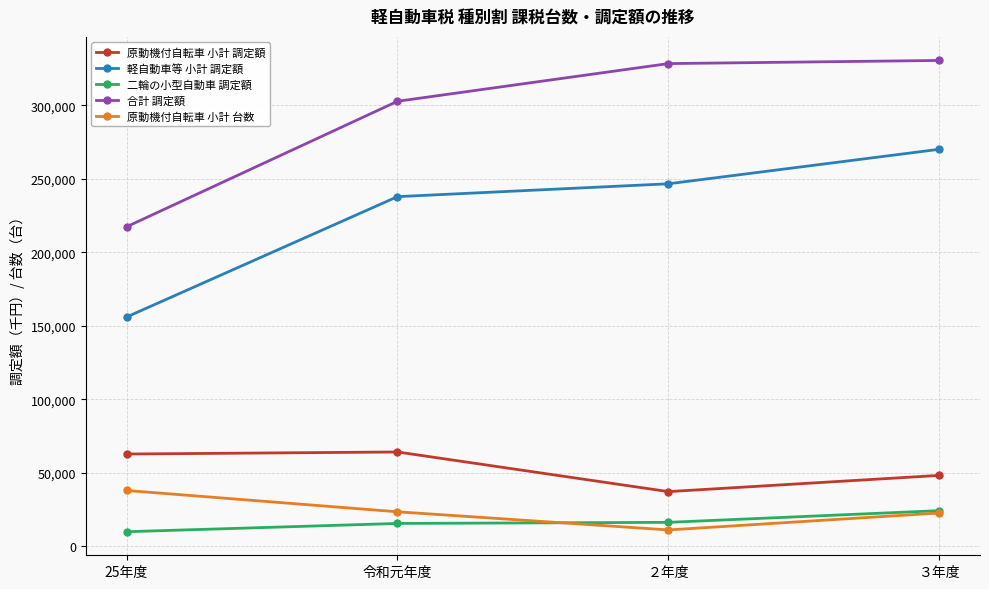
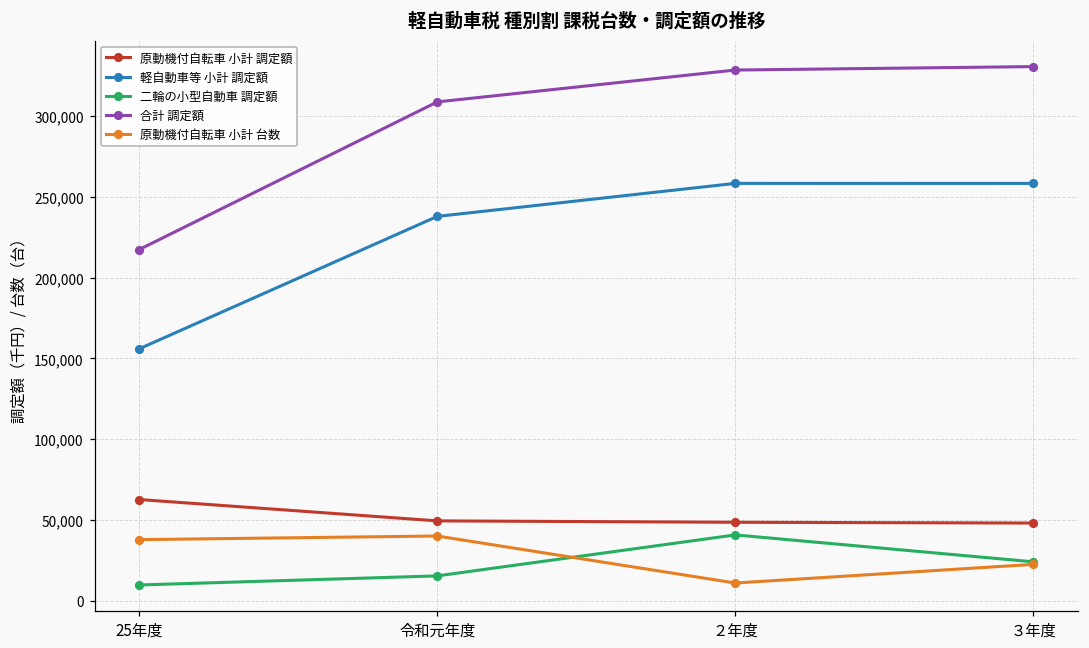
  {
    "原動機付自転車 小計 調定額": {
      "25年度": "63,000",
-     "令和元年度": "64,000",
-     "２年度": "37,000",
+     "令和元年度": "49,000",
+     "２年度": "49,000",
      "３年度": "48,000"
    },
    "軽自動車等 小計 調定額": {
      "25年度": "156,000",
      "令和元年度": "238,000",
-     "２年度": "247,000",
-     "３年度": "270,000"
+     "２年度": "258,000",
+     "３年度": "258,000"
    },
    "二輪の小型自動車 調定額": {
      "25年度": "10,000",
      "令和元年度": "15,000",
-     "２年度": "16,000"
+     "２年度": "41,000"
    },
    "合計 調定額": {
      "25年度": "217,000",
-     "令和元年度": "303,000",
+     "令和元年度": "309,000",
      "２年度": "328,000",
      "３年度": "330,000"
    },
    "原動機付自転車 小計 台数": {
      "25年度": "38,000",
-     "令和元年度": "23,000",
+     "令和元年度": "40,000",
      "２年度": "11,000"
    }
  }
